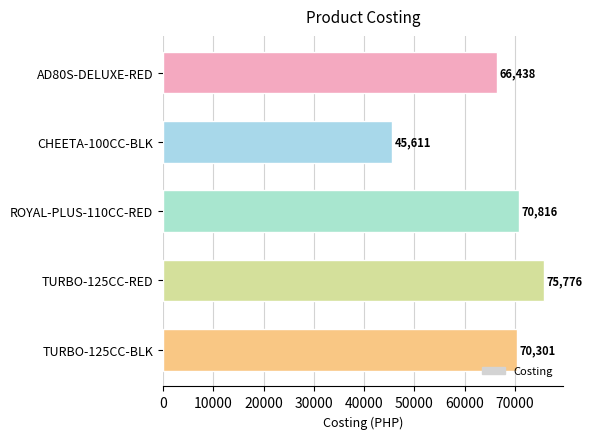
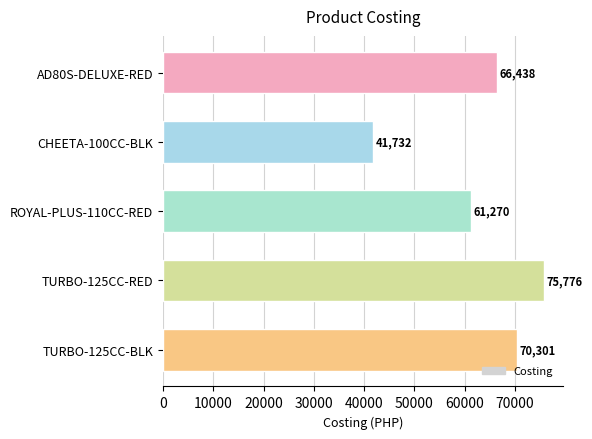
  {
    "AD80S-DELUXE-RED": "66,438",
-   "CHEETA-100CC-BLK": "45,611",
-   "ROYAL-PLUS-110CC-RED": "70,816",
+   "CHEETA-100CC-BLK": "41,732",
+   "ROYAL-PLUS-110CC-RED": "61,270",
    "TURBO-125CC-RED": "75,776",
    "TURBO-125CC-BLK": "70,301"
  }
